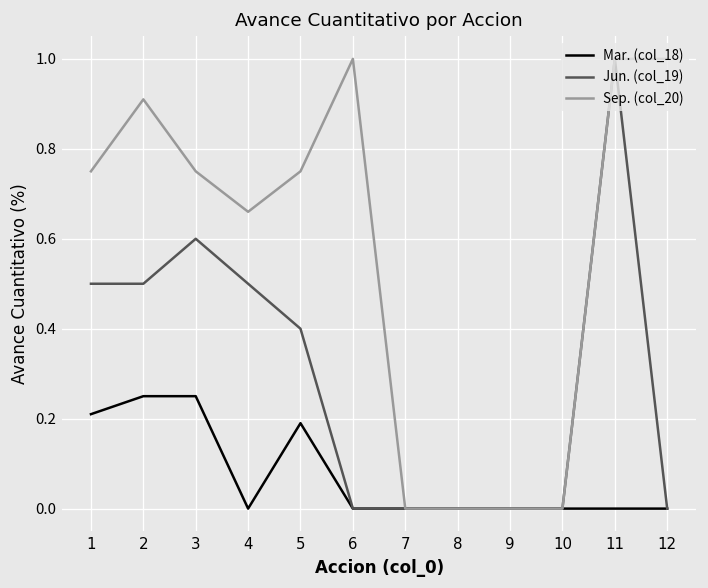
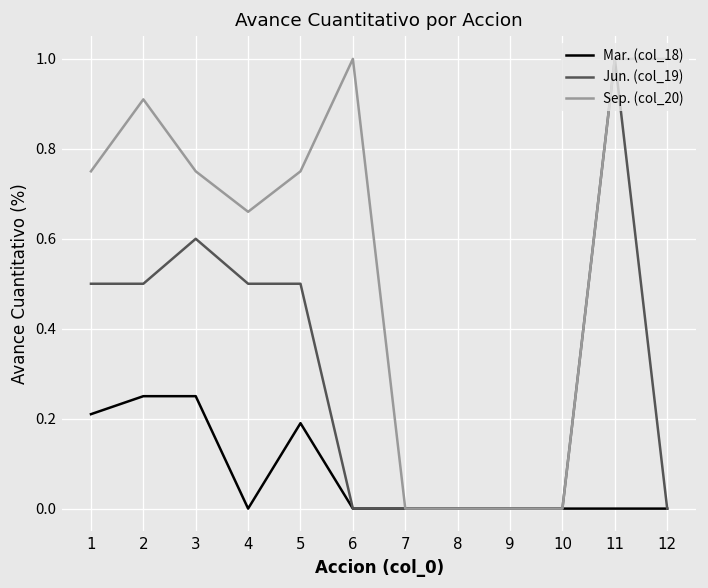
  {
    "Mar. (col_18)": {
      "1": 0.21,
      "2": 0.25,
      "3": 0.25,
      "4": 0.0,
      "5": 0.19,
      "11": 0.0
    },
    "Jun. (col_19)": {
      "1": 0.5,
      "2": 0.5,
      "3": 0.6,
      "4": 0.5,
-     "5": 0.4
+     "5": 0.5
    },
    "Sep. (col_20)": {
      "1": 0.75,
      "2": 0.91,
      "3": 0.75,
      "4": 0.66,
      "5": 0.75,
      "6": 1.0
    }
  }
